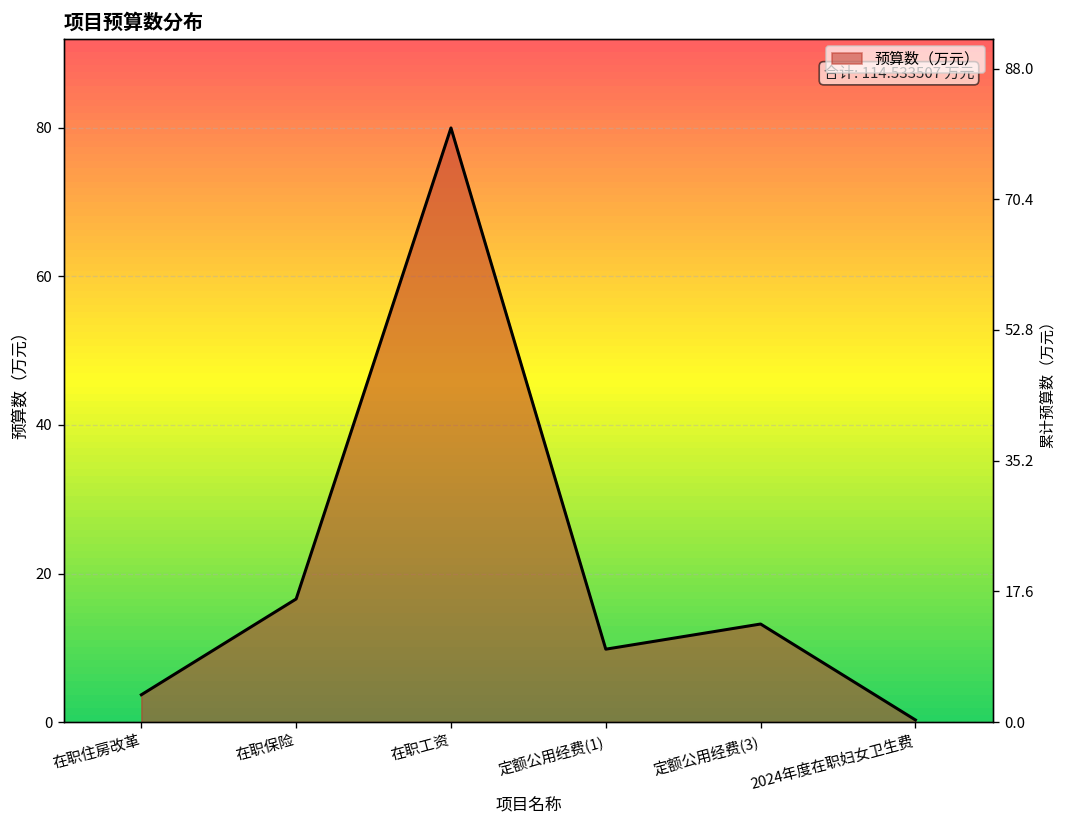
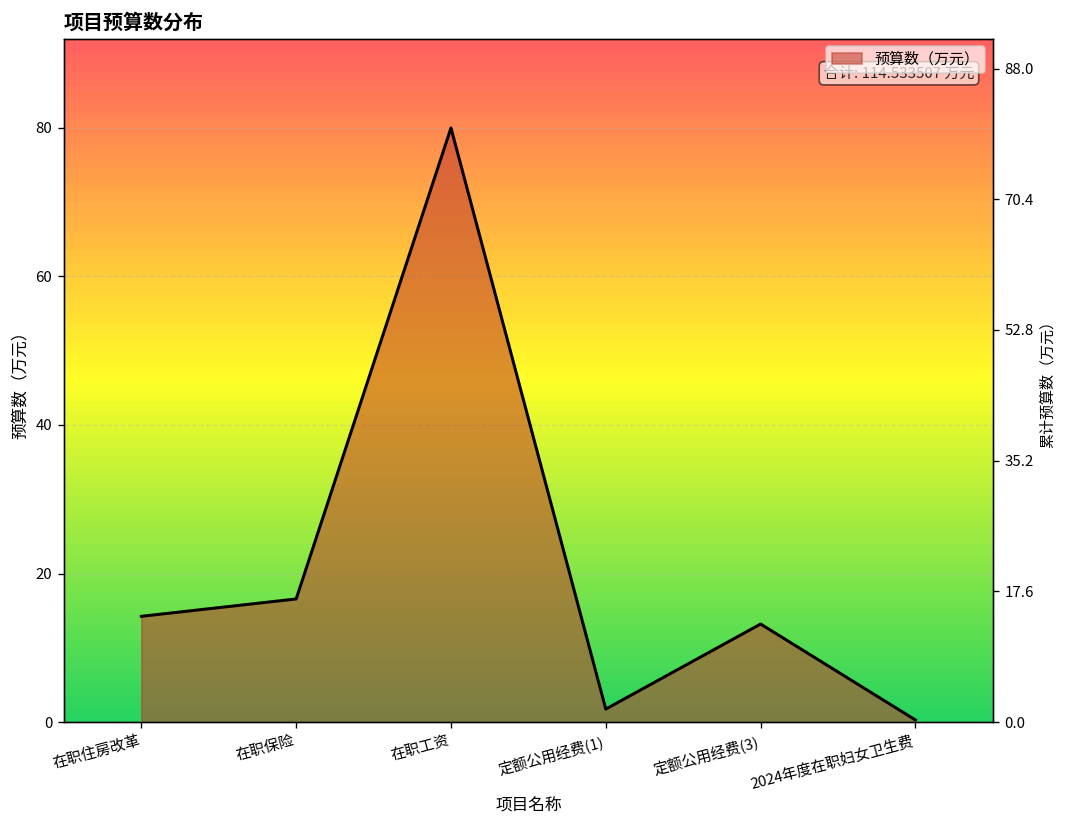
  {
-   "在职住房改革": 4,
+   "在职住房改革": 14,
    "在职保险": 17,
    "在职工资": 80,
-   "定额公用经费(1)": 10,
+   "定额公用经费(1)": 2,
    "定额公用经费(3)": 13,
    "2024年度在职妇女卫生费": 0
  }
